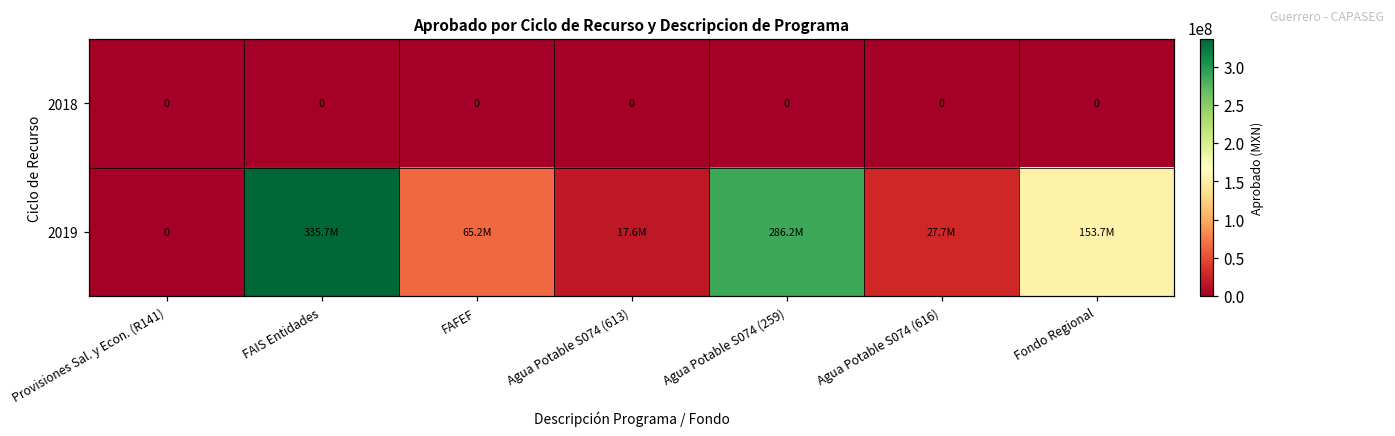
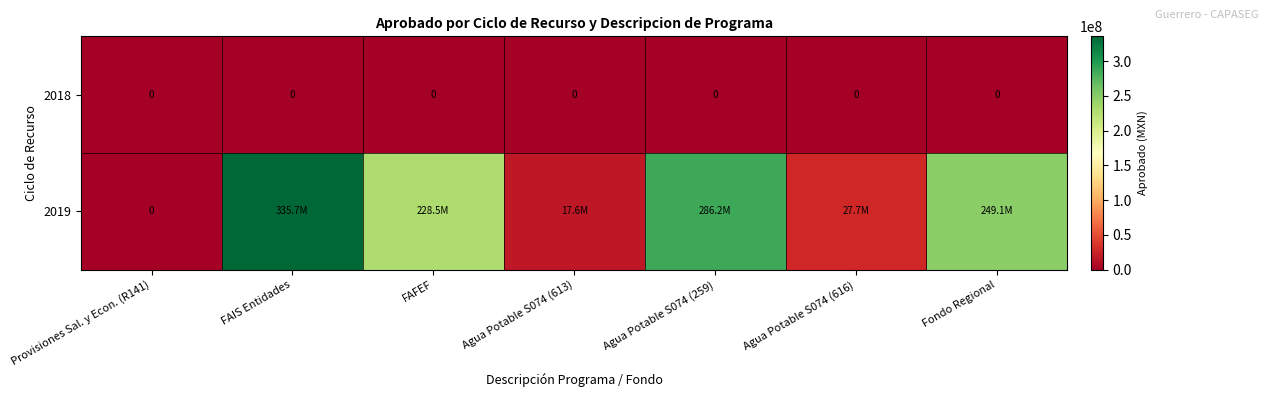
  {
    "2018": {
      "Provisiones Sal. y Econ. (R141)": "0",
      "FAIS Entidades": "0",
      "FAFEF": "0",
      "Agua Potable S074 (613)": "0",
      "Agua Potable S074 (259)": "0",
      "Agua Potable S074 (616)": "0",
      "Fondo Regional": "0"
    },
    "2019": {
      "Provisiones Sal. y Econ. (R141)": "0",
      "FAIS Entidades": "335.7M",
-     "FAFEF": "65.2M",
+     "FAFEF": "228.5M",
      "Agua Potable S074 (613)": "17.6M",
      "Agua Potable S074 (259)": "286.2M",
      "Agua Potable S074 (616)": "27.7M",
-     "Fondo Regional": "153.7M"
+     "Fondo Regional": "249.1M"
    }
  }
